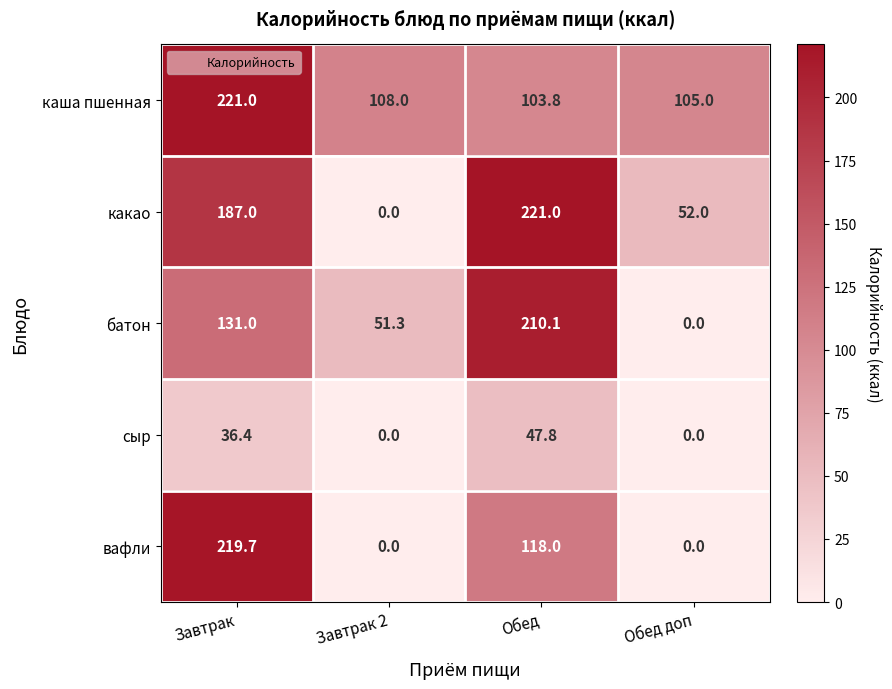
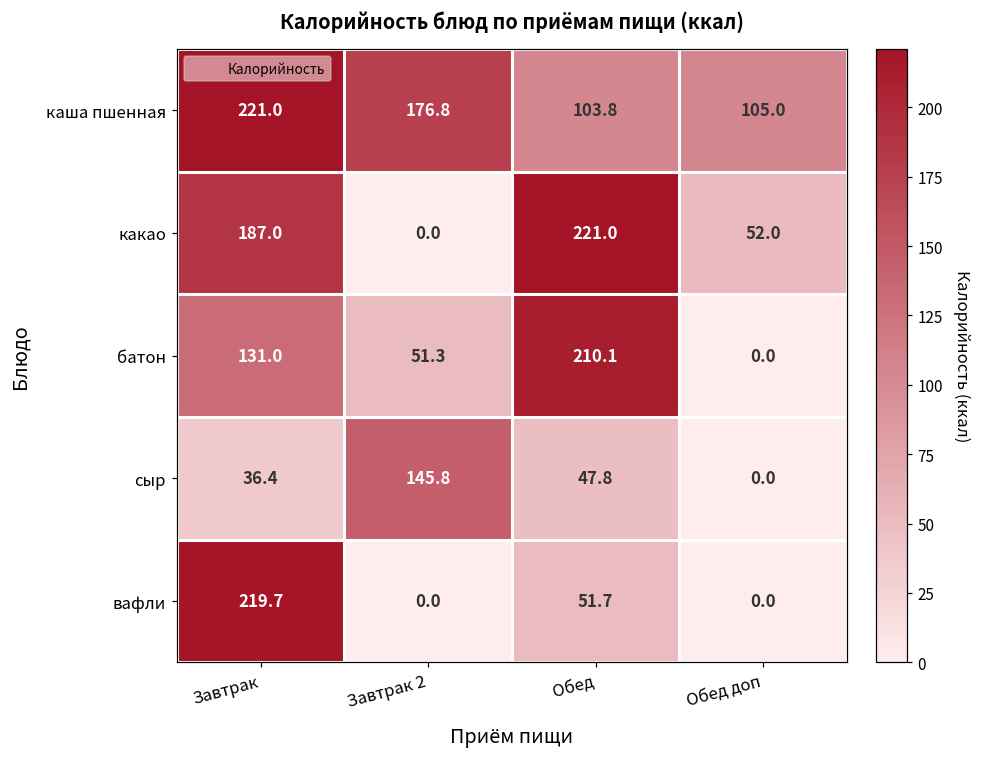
  {
    "каша пшенная": {
      "Завтрак": 221.0,
-     "Завтрак 2": 108.0,
+     "Завтрак 2": 176.8,
      "Обед": 103.8,
      "Обед доп": 105.0
    },
    "какао": {
      "Завтрак": 187.0,
      "Завтрак 2": 0.0,
      "Обед": 221.0,
      "Обед доп": 52.0
    },
    "батон": {
      "Завтрак": 131.0,
      "Завтрак 2": 51.3,
      "Обед": 210.1,
      "Обед доп": 0.0
    },
    "сыр": {
      "Завтрак": 36.4,
-     "Завтрак 2": 0.0,
+     "Завтрак 2": 145.8,
      "Обед": 47.8,
      "Обед доп": 0.0
    },
    "вафли": {
      "Завтрак": 219.7,
      "Завтрак 2": 0.0,
-     "Обед": 118.0,
+     "Обед": 51.7,
      "Обед доп": 0.0
    }
  }
